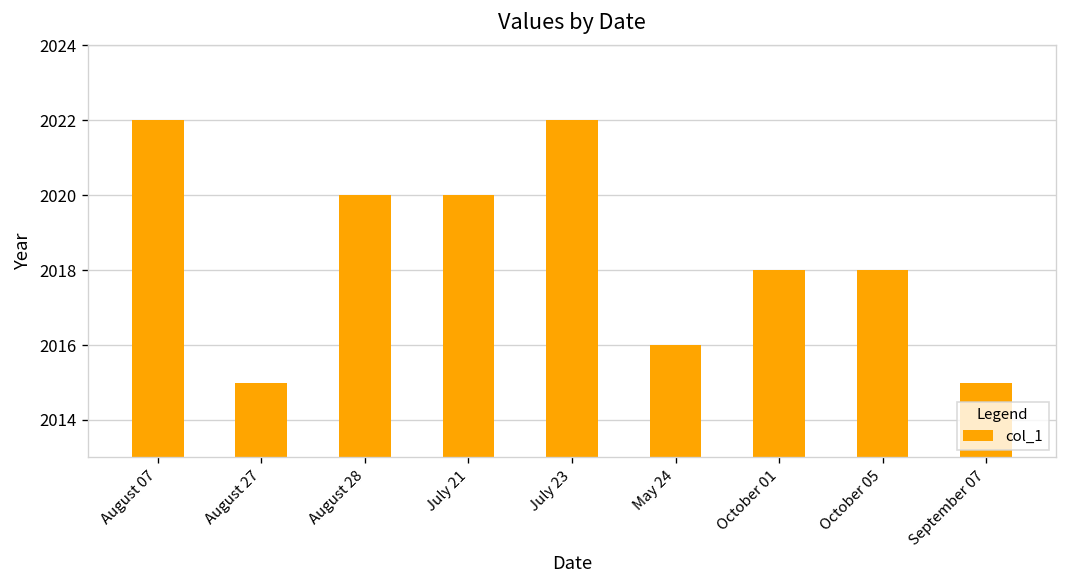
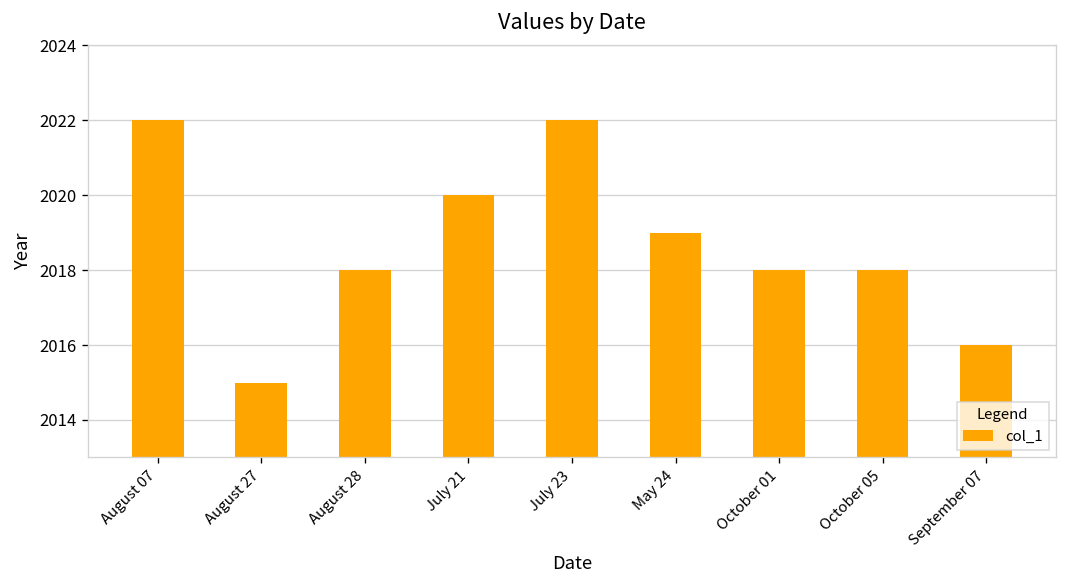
  {
    "August 07": 2022,
    "August 27": 2015,
-   "August 28": 2020,
+   "August 28": 2018,
    "July 21": 2020,
    "July 23": 2022,
-   "May 24": 2016,
+   "May 24": 2019,
    "October 01": 2018,
    "October 05": 2018,
-   "September 07": 2015
+   "September 07": 2016
  }
